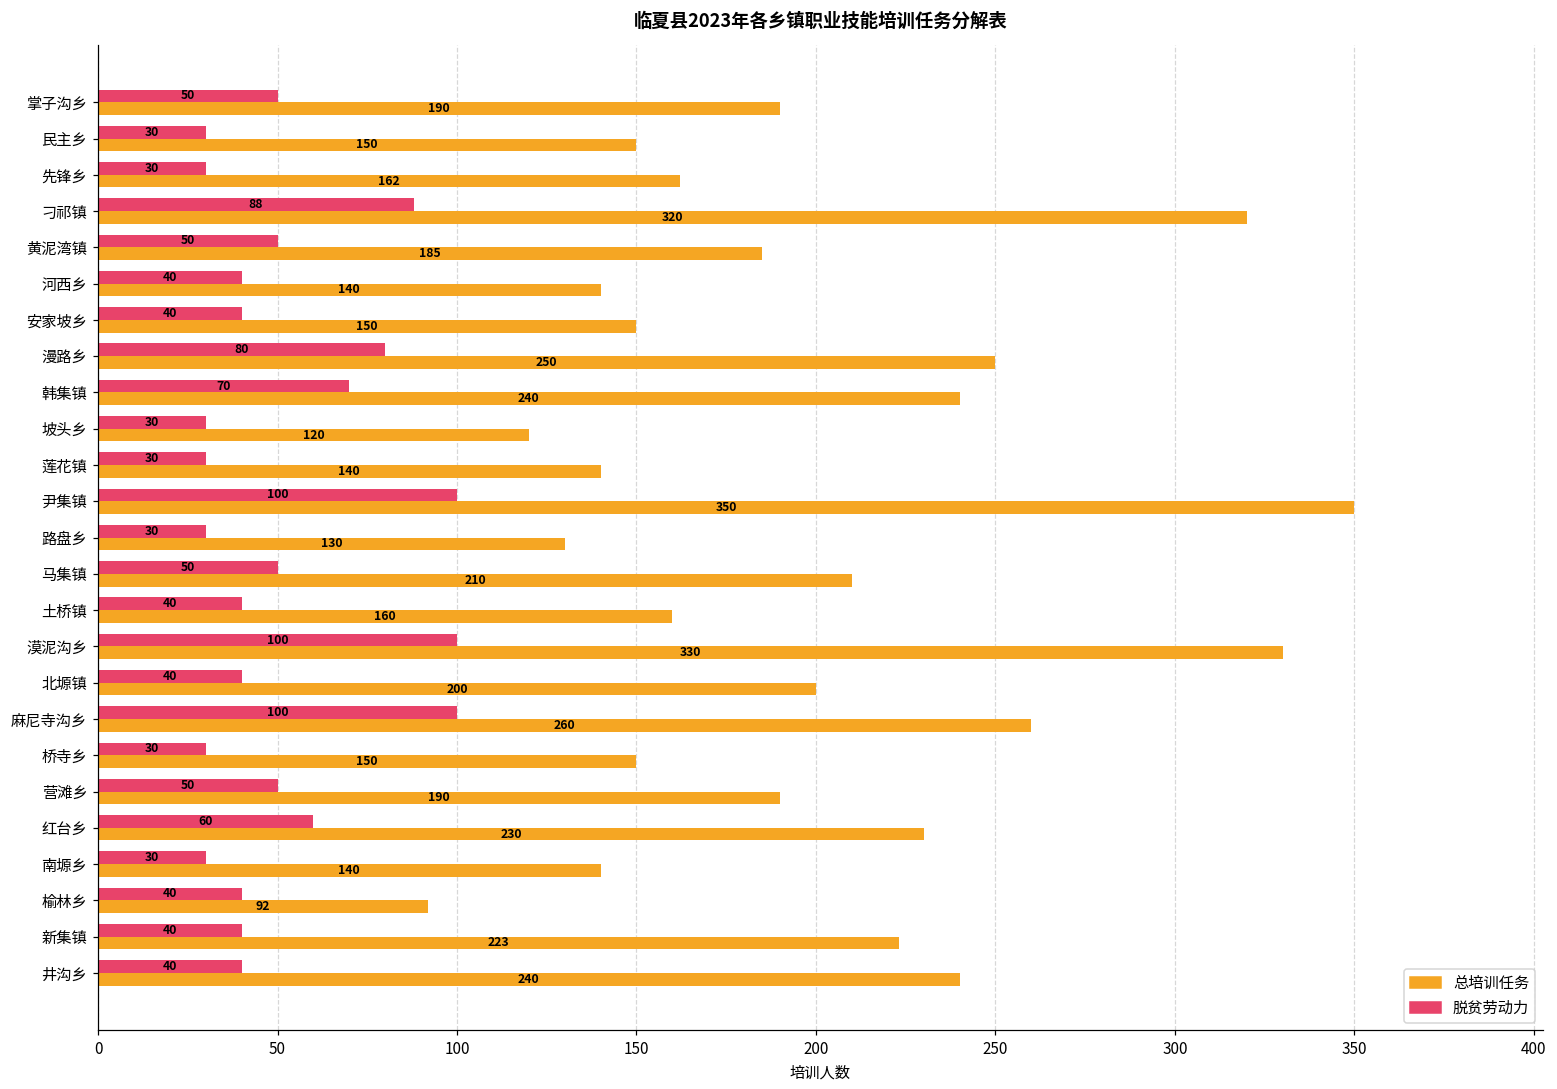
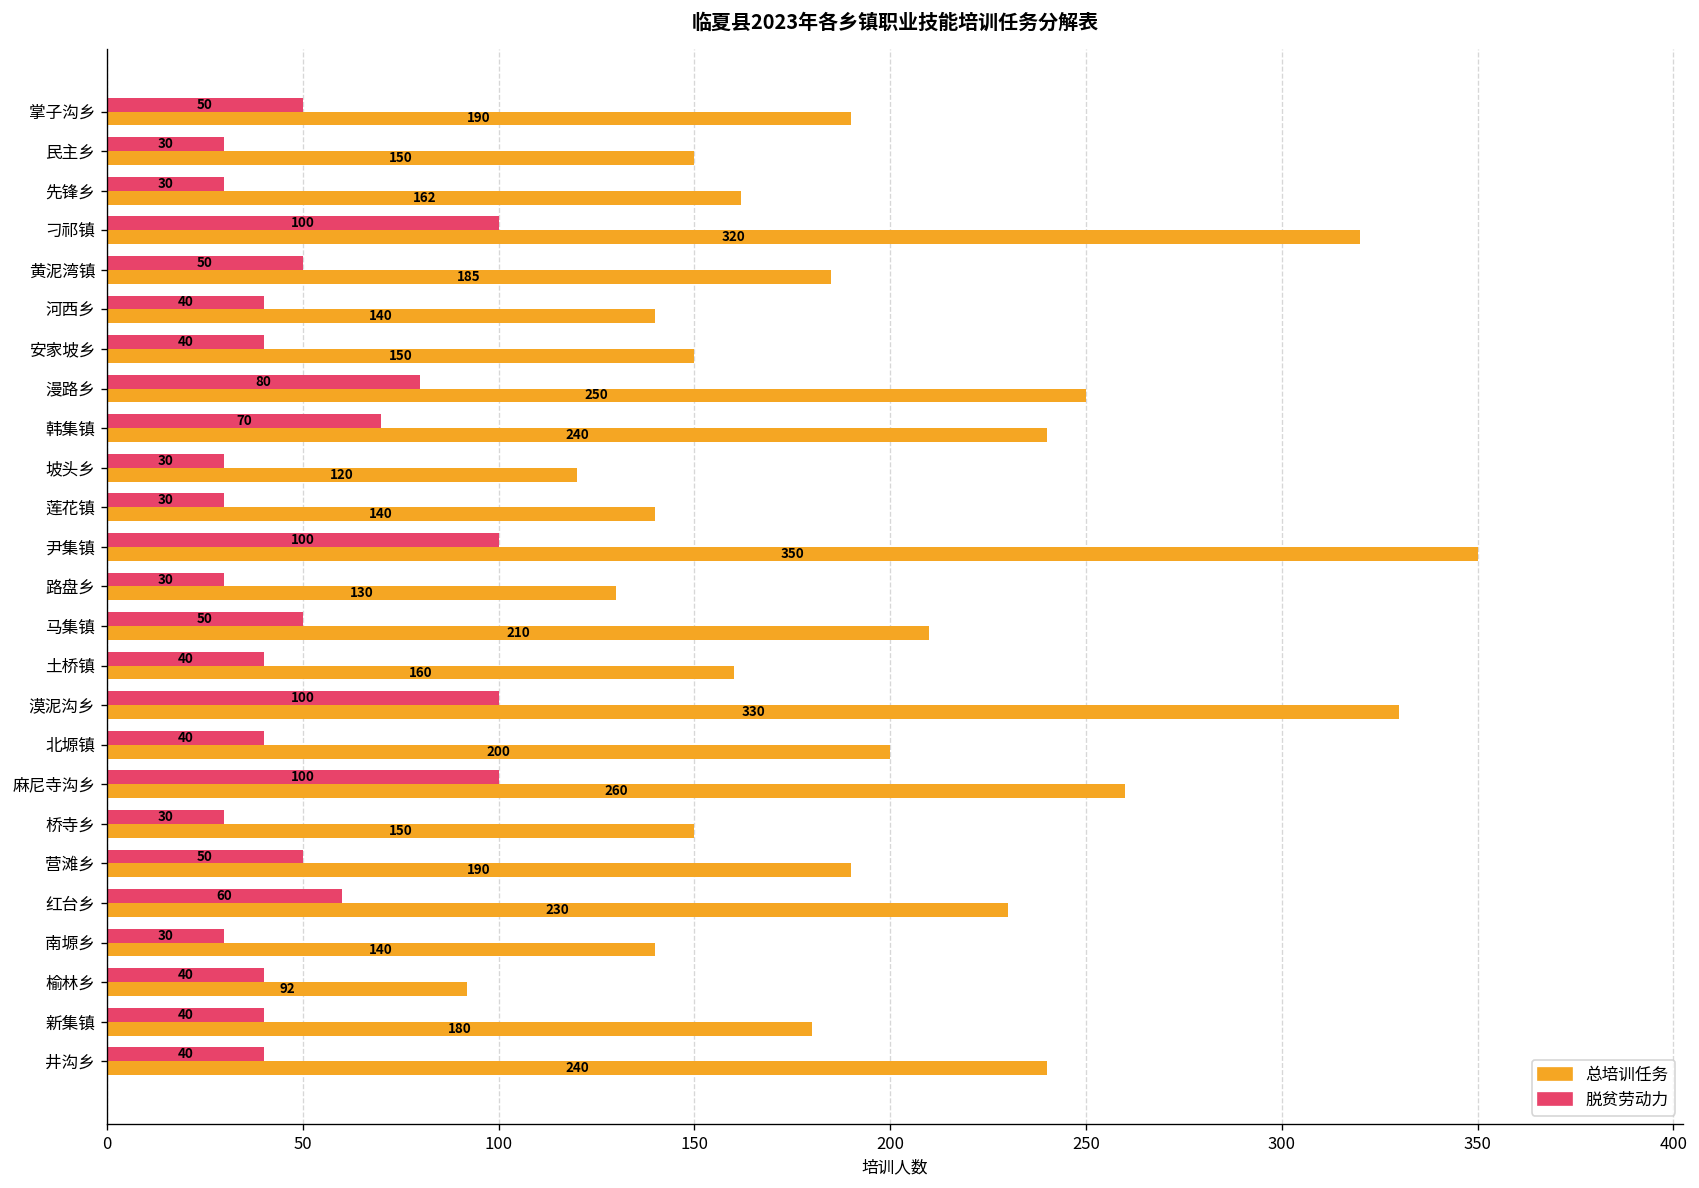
  {
    "总培训任务": {
      "掌子沟乡": 190,
      "民主乡": 150,
      "先锋乡": 162,
      "刁祁镇": 320,
      "黄泥湾镇": 185,
      "河西乡": 140,
      "安家坡乡": 150,
      "漫路乡": 250,
      "韩集镇": 240,
      "坡头乡": 120,
      "莲花镇": 140,
      "尹集镇": 350,
      "路盘乡": 130,
      "马集镇": 210,
      "土桥镇": 160,
      "漠泥沟乡": 330,
      "北塬镇": 200,
      "麻尼寺沟乡": 260,
      "桥寺乡": 150,
      "营滩乡": 190,
      "红台乡": 230,
      "南塬乡": 140,
      "榆林乡": 92,
-     "新集镇": 223,
+     "新集镇": 180,
      "井沟乡": 240
    },
    "脱贫劳动力": {
      "掌子沟乡": 50,
      "民主乡": 30,
      "先锋乡": 30,
-     "刁祁镇": 88,
+     "刁祁镇": 100,
      "黄泥湾镇": 50,
      "河西乡": 40,
      "安家坡乡": 40,
      "漫路乡": 80,
      "韩集镇": 70,
      "坡头乡": 30,
      "莲花镇": 30,
      "尹集镇": 100,
      "路盘乡": 30,
      "马集镇": 50,
      "土桥镇": 40,
      "漠泥沟乡": 100,
      "北塬镇": 40,
      "麻尼寺沟乡": 100,
      "桥寺乡": 30,
      "营滩乡": 50,
      "红台乡": 60,
      "南塬乡": 30,
      "榆林乡": 40,
      "新集镇": 40,
      "井沟乡": 40
    }
  }
